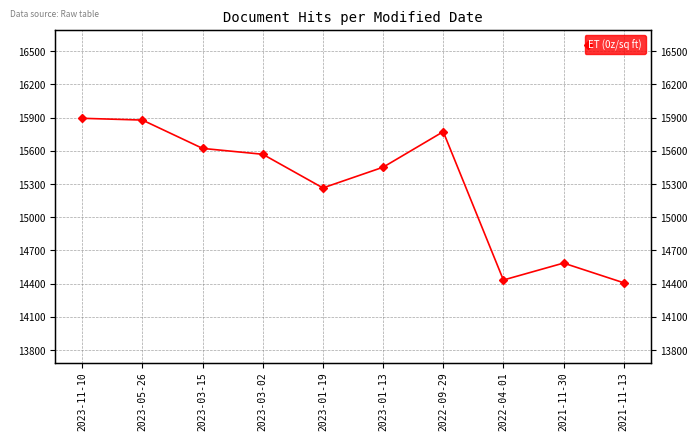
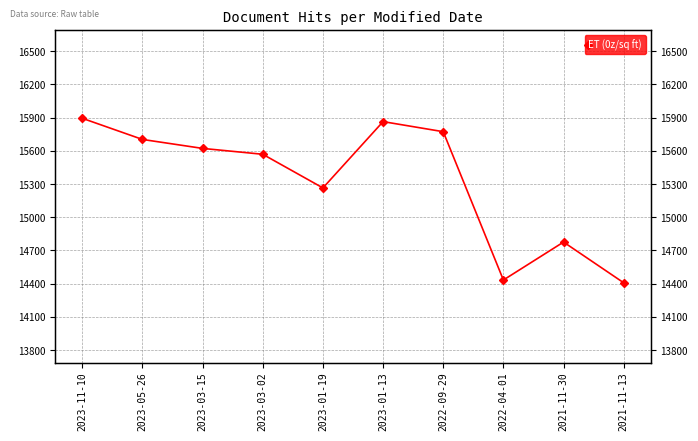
  {
    "2023-11-10": 15890,
-   "2023-05-26": 15880,
+   "2023-05-26": 15700,
    "2023-03-15": 15620,
    "2023-03-02": 15570,
    "2023-01-19": 15270,
-   "2023-01-13": 15450,
+   "2023-01-13": 15860,
    "2022-09-29": 15770,
    "2022-04-01": 14430,
-   "2021-11-30": 14590,
+   "2021-11-30": 14780,
    "2021-11-13": 14410
  }
